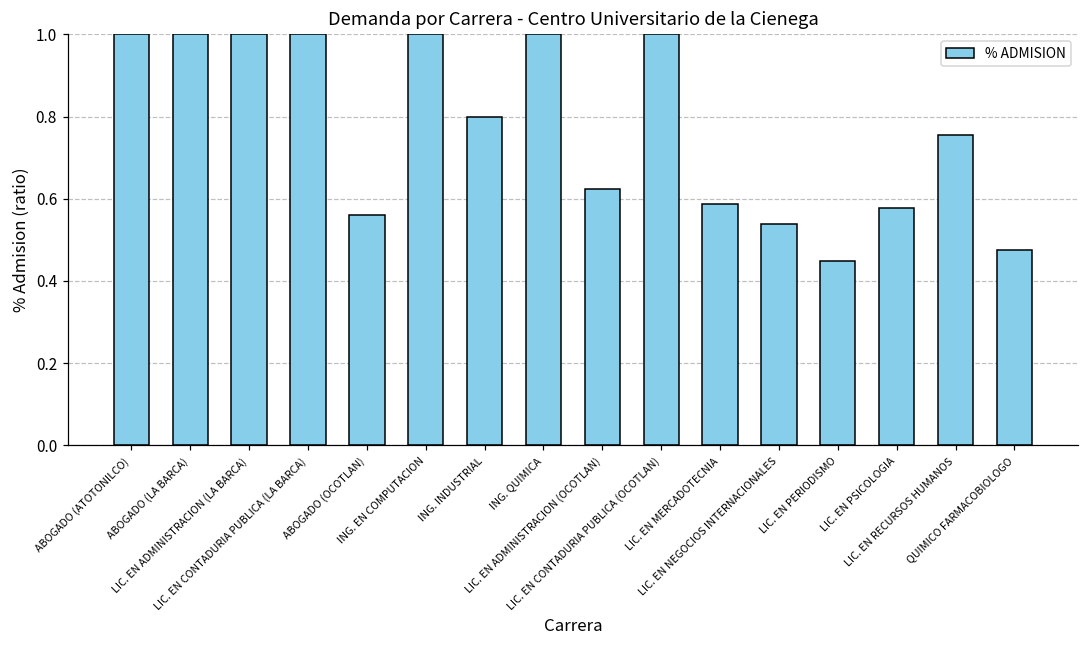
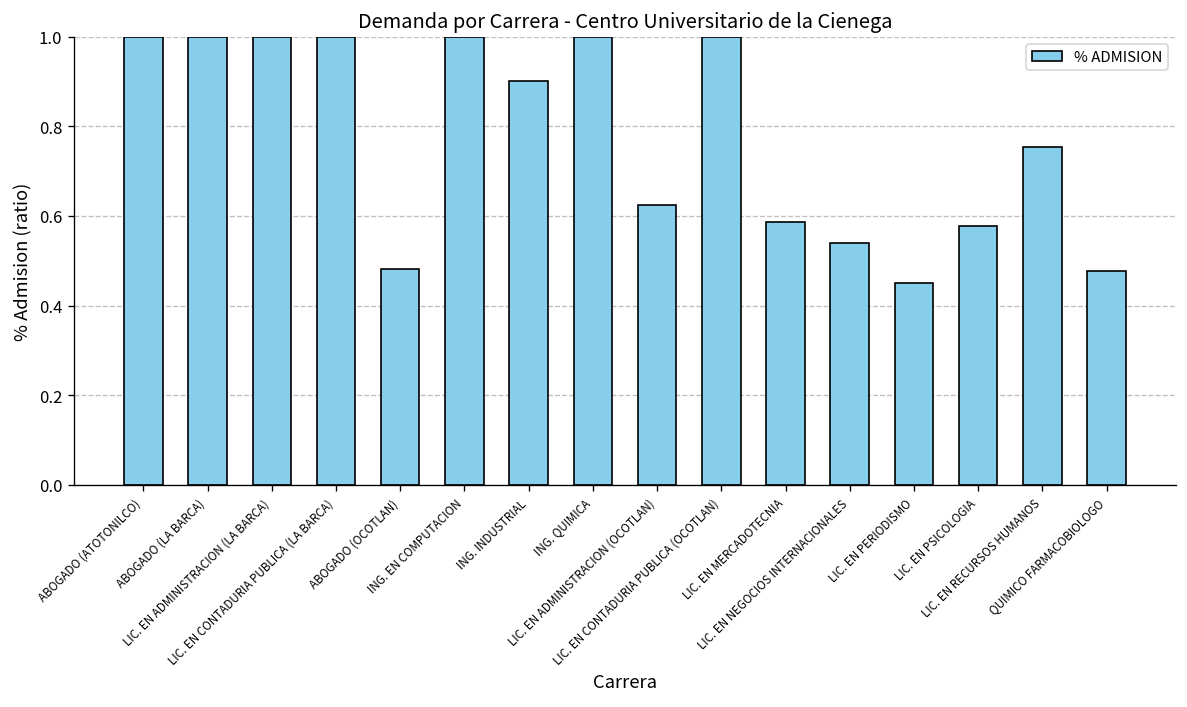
  {
    "ABOGADO (ATOTONILCO)": 1.00,
    "ABOGADO (LA BARCA)": 1.00,
    "LIC. EN ADMINISTRACION (LA BARCA)": 1.00,
    "LIC. EN CONTADURIA PUBLICA (LA BARCA)": 1.00,
-   "ABOGADO (OCOTLAN)": 0.56,
+   "ABOGADO (OCOTLAN)": 0.48,
    "ING. EN COMPUTACION": 1.00,
-   "ING. INDUSTRIAL": 0.8,
+   "ING. INDUSTRIAL": 0.9,
    "ING. QUIMICA": 1.00,
    "LIC. EN ADMINISTRACION (OCOTLAN)": 0.62,
    "LIC. EN CONTADURIA PUBLICA (OCOTLAN)": 1.00,
    "LIC. EN MERCADOTECNIA": 0.59,
    "LIC. EN NEGOCIOS INTERNACIONALES": 0.54,
    "LIC. EN PERIODISMO": 0.45,
    "LIC. EN PSICOLOGIA": 0.58,
    "LIC. EN RECURSOS HUMANOS": 0.75,
    "QUIMICO FARMACOBIOLOGO": 0.48
  }
